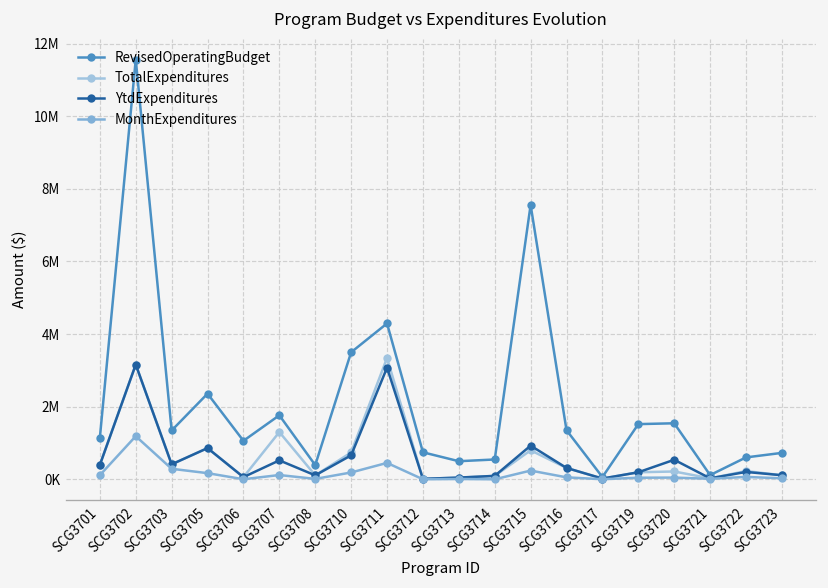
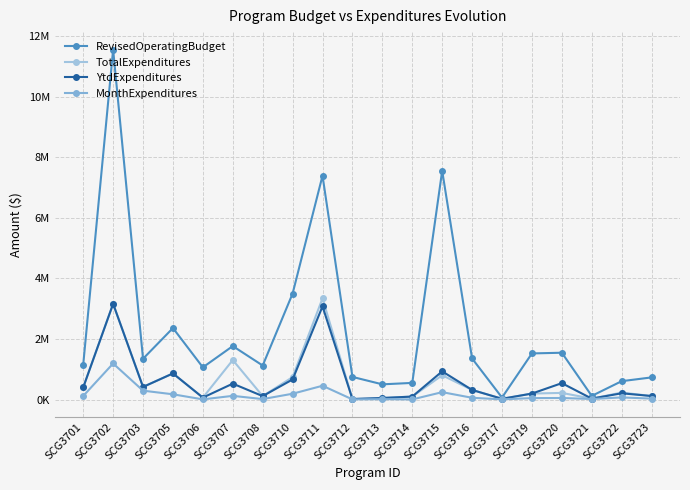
  {
    "RevisedOperatingBudget": {
      "SCG3701": 1100000,
      "SCG3702": 11600000,
      "SCG3703": 1300000,
      "SCG3705": 2400000,
      "SCG3706": 1100000,
      "SCG3707": 1800000,
-     "SCG3708": 400000,
+     "SCG3708": 1100000,
      "SCG3710": 3500000,
-     "SCG3711": 4300000,
+     "SCG3711": 7400000,
      "SCG3712": 700000,
      "SCG3713": 500000,
      "SCG3714": 500000,
      "SCG3715": 7600000,
      "SCG3716": 1400000,
      "SCG3719": 1500000,
      "SCG3720": 1500000,
      "SCG3721": 100000,
      "SCG3722": 600000,
      "SCG3723": 700000
    },
    "YtdExpenditures": {
      "SCG3707": 500000,
      "SCG3711": 3100000,
      "SCG3715": 900000,
      "SCG3720": 500000
    }
  }
